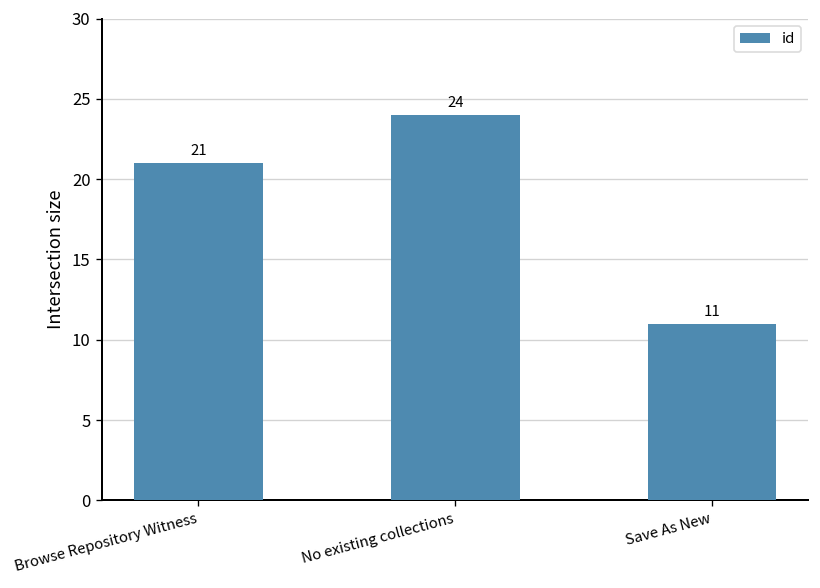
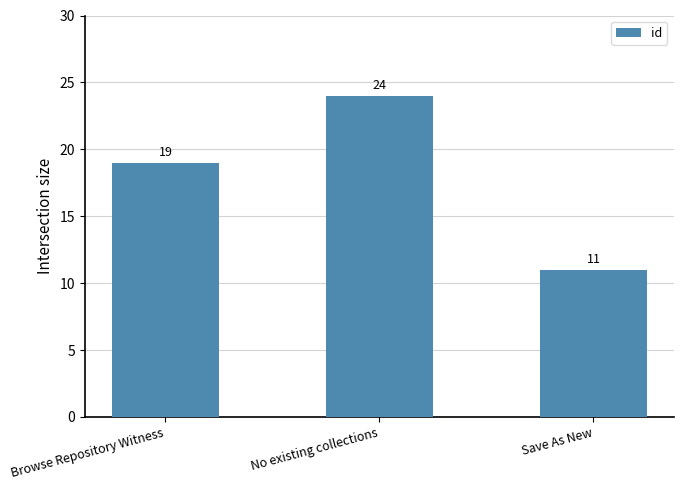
  {
-   "Browse Repository Witness": 21,
+   "Browse Repository Witness": 19,
    "No existing collections": 24,
    "Save As New": 11
  }
